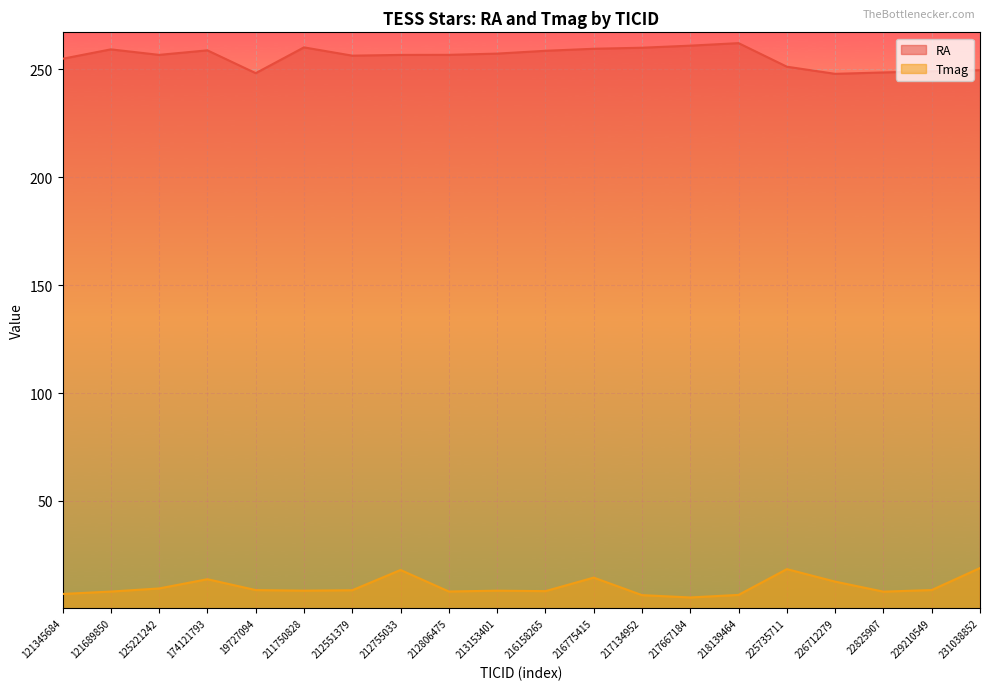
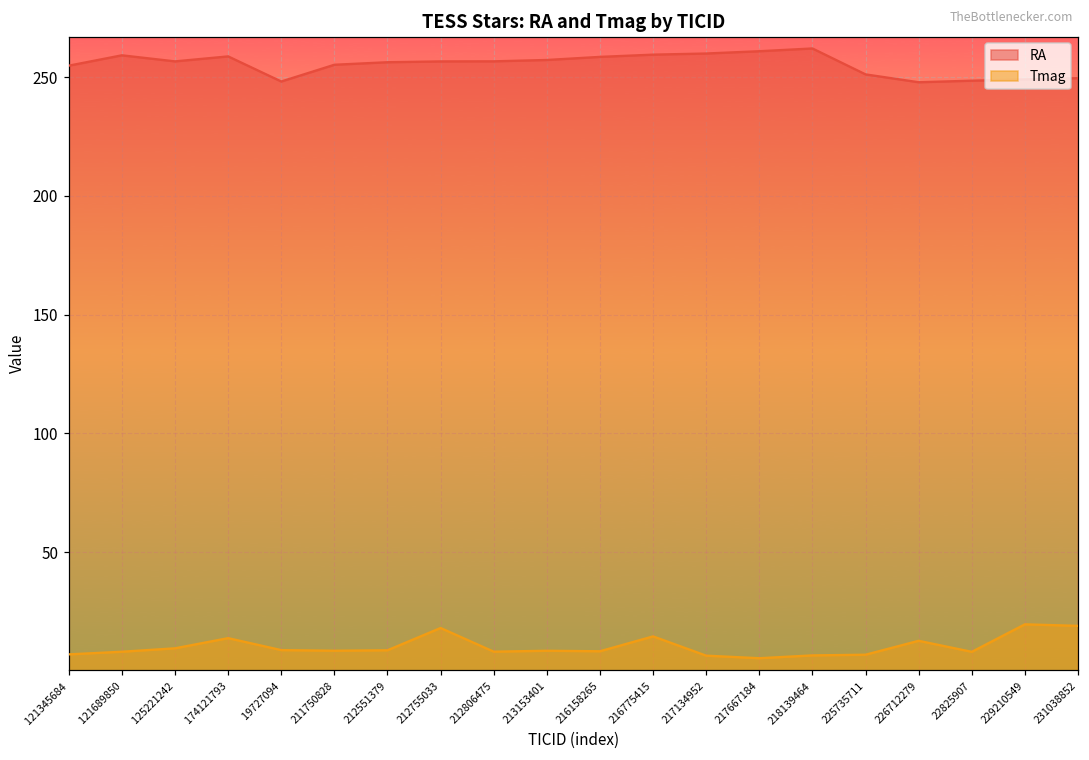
  {
    "RA": {
      "121345684": 255,
      "121689850": 259,
      "125221242": 257,
      "174121793": 259,
      "19727094": 248,
-     "211750828": 260,
+     "211750828": 255,
      "212551379": 256,
      "212755033": 257,
      "212806475": 257,
      "213153401": 257,
      "216158265": 258,
      "216775415": 259,
      "217134952": 260,
      "217667184": 261,
      "218139464": 262,
      "225735711": 251,
      "226712279": 248,
      "22825907": 248,
      "231038852": 249
    },
    "Tmag": {
      "121345684": 7,
      "121689850": 8,
      "125221242": 10,
      "174121793": 14,
      "19727094": 9,
      "211750828": 8,
      "212551379": 9,
      "212755033": 18,
      "212806475": 8,
      "213153401": 8,
      "216158265": 8,
      "216775415": 15,
      "217134952": 6,
      "217667184": 5,
      "218139464": 7,
-     "225735711": 18,
+     "225735711": 7,
      "226712279": 13,
      "22825907": 8,
-     "229210549": 9,
+     "229210549": 20,
      "231038852": 19
    }
  }
